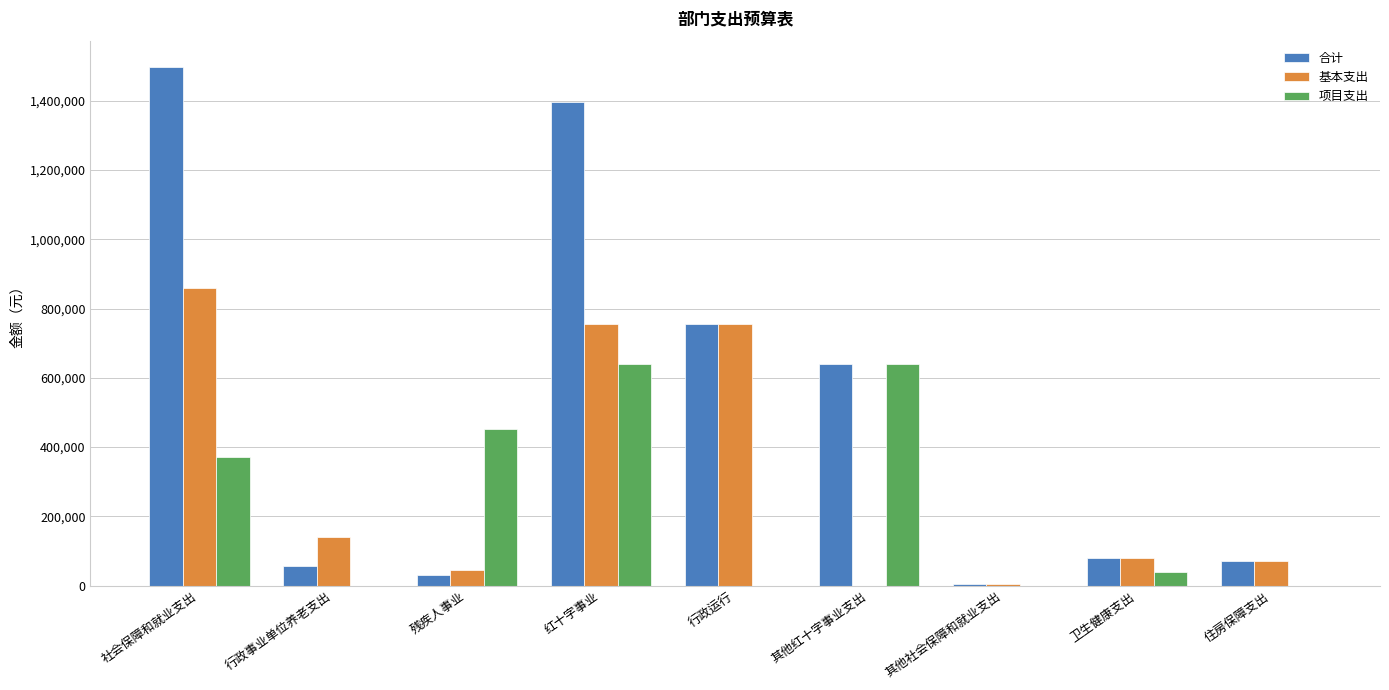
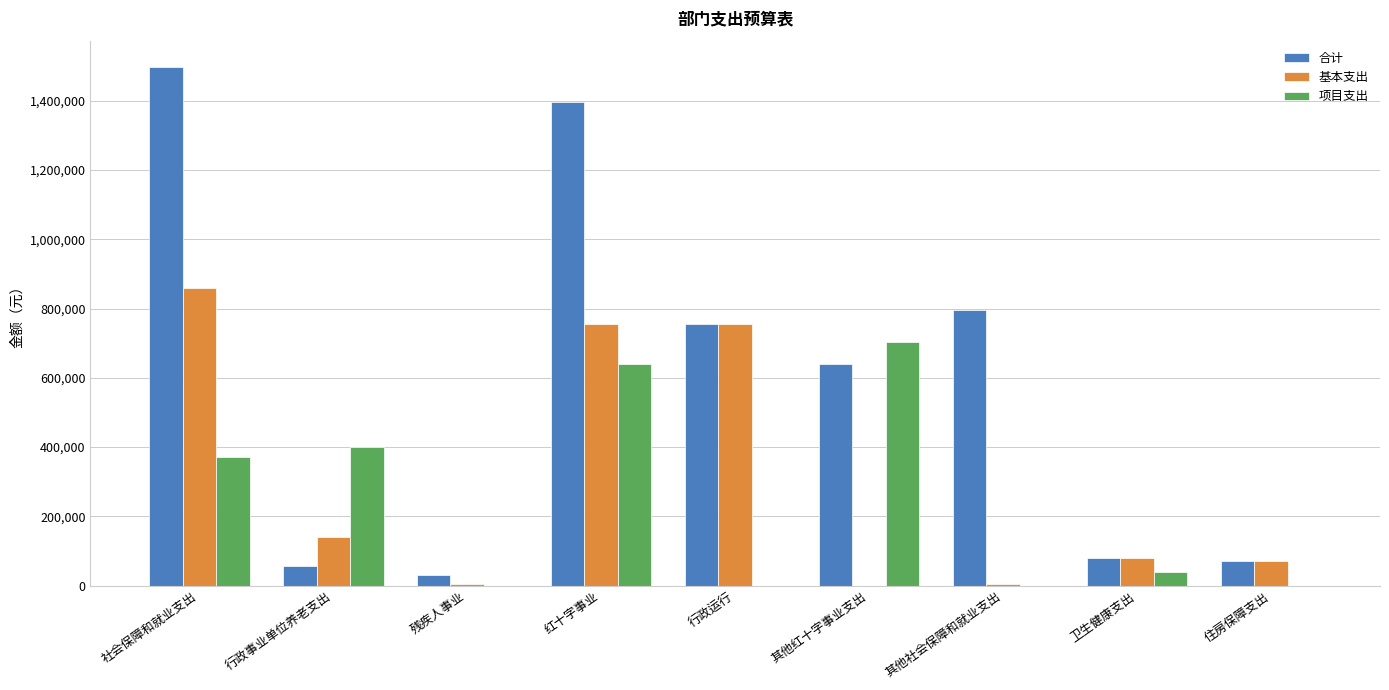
  {
    "合计": {
      "社会保障和就业支出": "1,500,000",
      "行政事业单位养老支出": "60,000",
      "残疾人事业": "30,000",
      "红十字事业": "1,400,000",
      "行政运行": "760,000",
      "其他红十字事业支出": "640,000",
-     "其他社会保障和就业支出": "0",
+     "其他社会保障和就业支出": "800,000",
      "卫生健康支出": "80,000",
      "住房保障支出": "70,000"
    },
    "基本支出": {
      "社会保障和就业支出": "860,000",
      "行政事业单位养老支出": "140,000",
-     "残疾人事业": "40,000",
+     "残疾人事业": "0",
      "红十字事业": "760,000",
      "行政运行": "760,000",
      "其他红十字事业支出": "0",
      "卫生健康支出": "80,000",
      "住房保障支出": "70,000"
    },
    "项目支出": {
      "社会保障和就业支出": "370,000",
-     "行政事业单位养老支出": "0",
-     "残疾人事业": "450,000",
+     "行政事业单位养老支出": "400,000",
+     "残疾人事业": "0",
      "红十字事业": "640,000",
      "行政运行": "0",
-     "其他红十字事业支出": "640,000",
+     "其他红十字事业支出": "700,000",
      "其他社会保障和就业支出": "0",
      "卫生健康支出": "40,000",
      "住房保障支出": "0"
    }
  }
